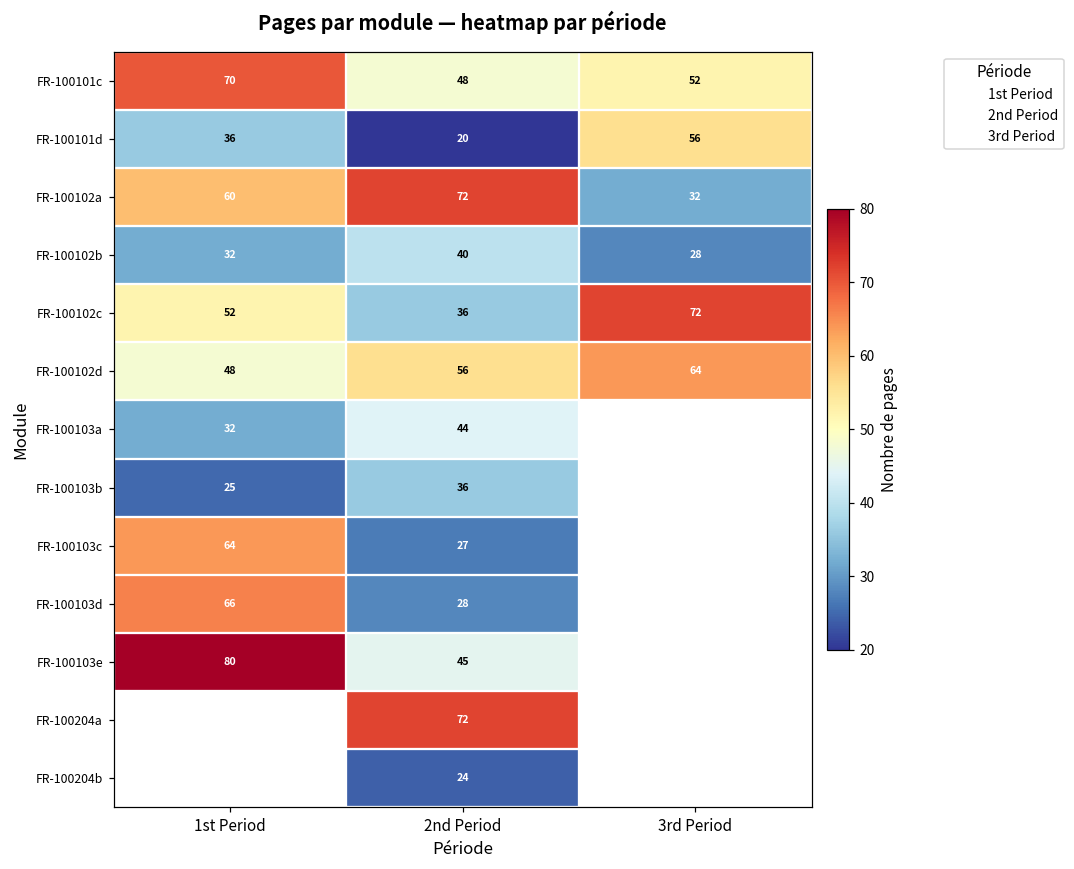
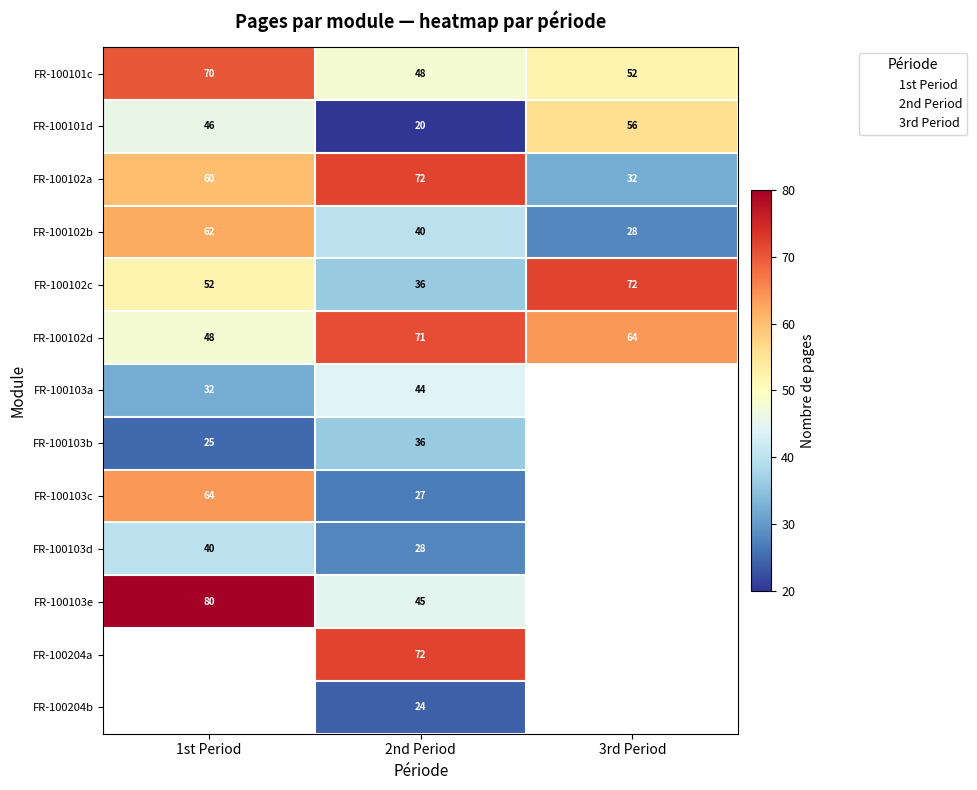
  {
    "FR-100101c": {
      "1st Period": 70,
      "2nd Period": 48,
      "3rd Period": 52
    },
    "FR-100101d": {
-     "1st Period": 36,
+     "1st Period": 46,
      "2nd Period": 20,
      "3rd Period": 56
    },
    "FR-100102a": {
      "1st Period": 60,
      "2nd Period": 72,
      "3rd Period": 32
    },
    "FR-100102b": {
-     "1st Period": 32,
+     "1st Period": 62,
      "2nd Period": 40,
      "3rd Period": 28
    },
    "FR-100102c": {
      "1st Period": 52,
      "2nd Period": 36,
      "3rd Period": 72
    },
    "FR-100102d": {
      "1st Period": 48,
-     "2nd Period": 56,
+     "2nd Period": 71,
      "3rd Period": 64
    },
    "FR-100103a": {
      "1st Period": 32,
      "2nd Period": 44
    },
    "FR-100103b": {
      "1st Period": 25,
      "2nd Period": 36
    },
    "FR-100103c": {
      "1st Period": 64,
      "2nd Period": 27
    },
    "FR-100103d": {
-     "1st Period": 66,
+     "1st Period": 40,
      "2nd Period": 28
    },
    "FR-100103e": {
      "1st Period": 80,
      "2nd Period": 45
    },
    "FR-100204a": {
      "2nd Period": 72
    },
    "FR-100204b": {
      "2nd Period": 24
    }
  }
